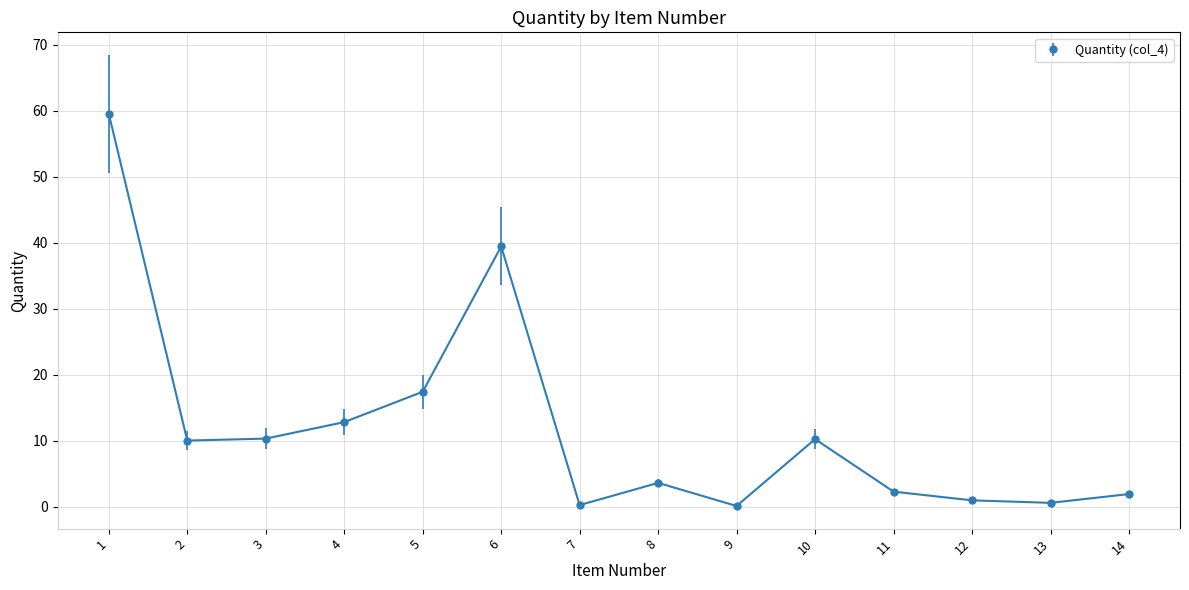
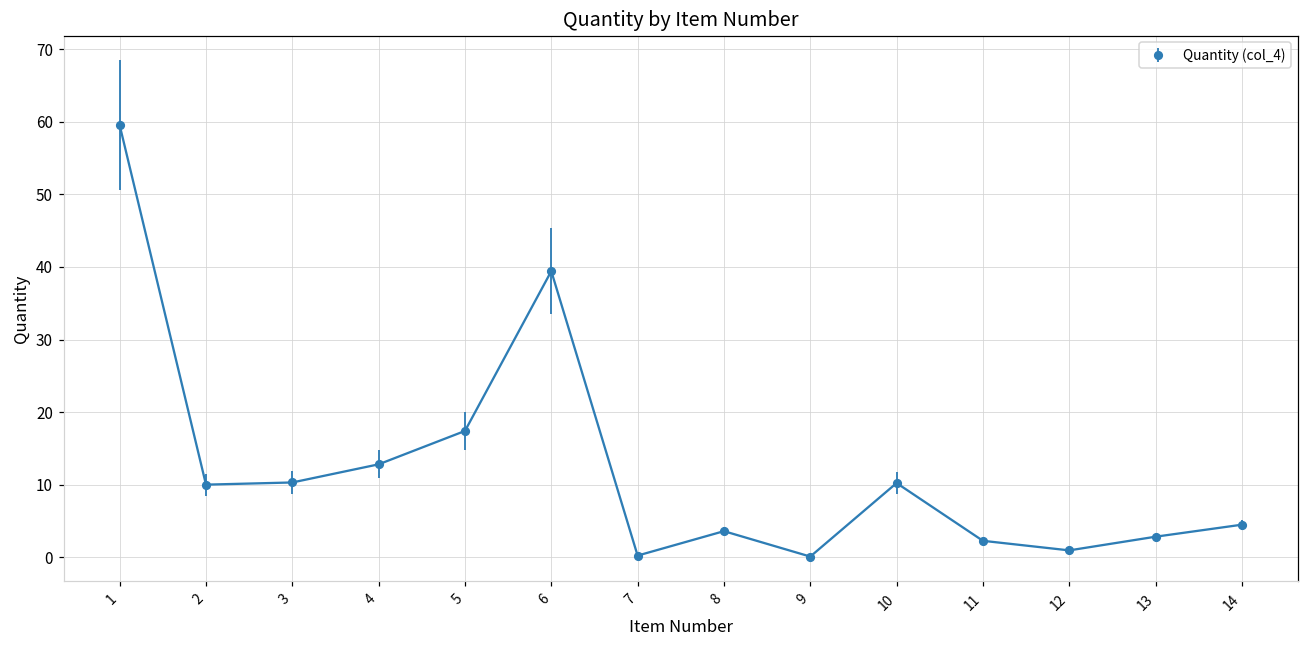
  {
    "1": 60,
    "2": 10,
    "3": 10,
    "4": 13,
    "5": 17,
    "6": 39,
    "7": 0,
    "8": 4,
    "9": 0,
    "10": 10,
    "11": 2,
    "12": 1,
-   "13": 1,
-   "14": 2
+   "13": 3,
+   "14": 4
  }
